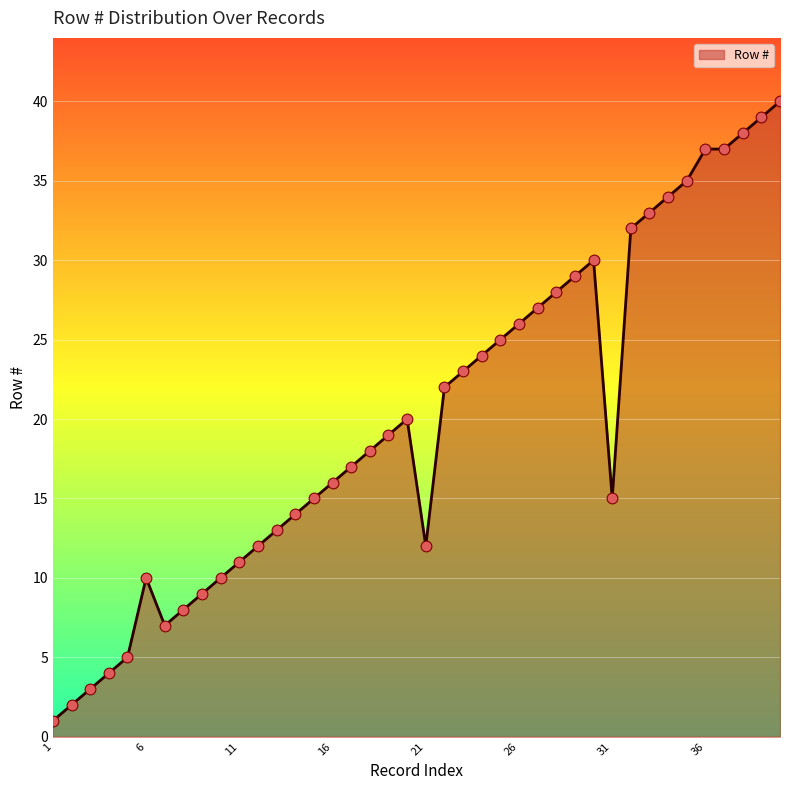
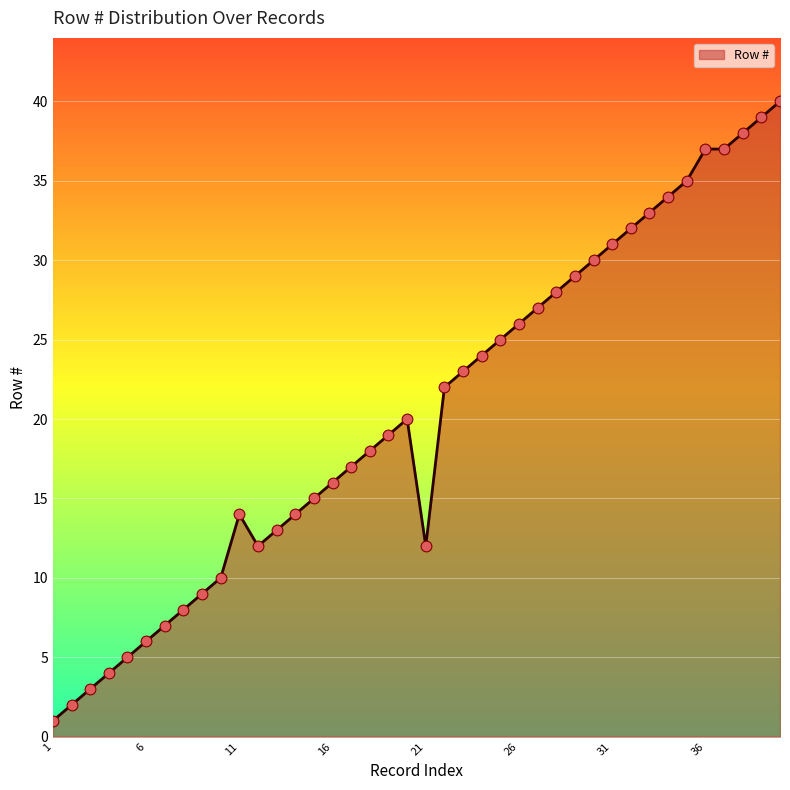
  {
    "1": 1,
-   "6": 10,
-   "11": 11,
+   "6": 6,
+   "11": 14,
    "16": 16,
    "21": 12,
    "26": 26,
-   "31": 15,
+   "31": 31,
    "36": 37
  }
